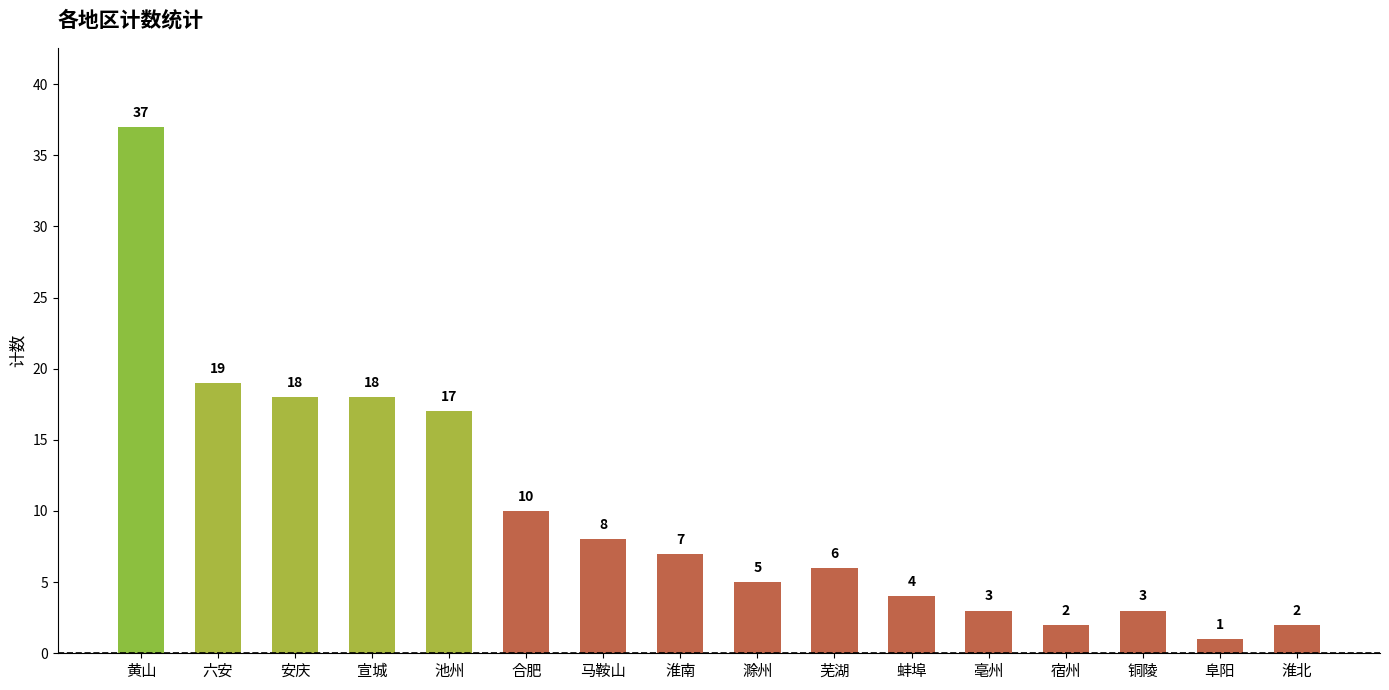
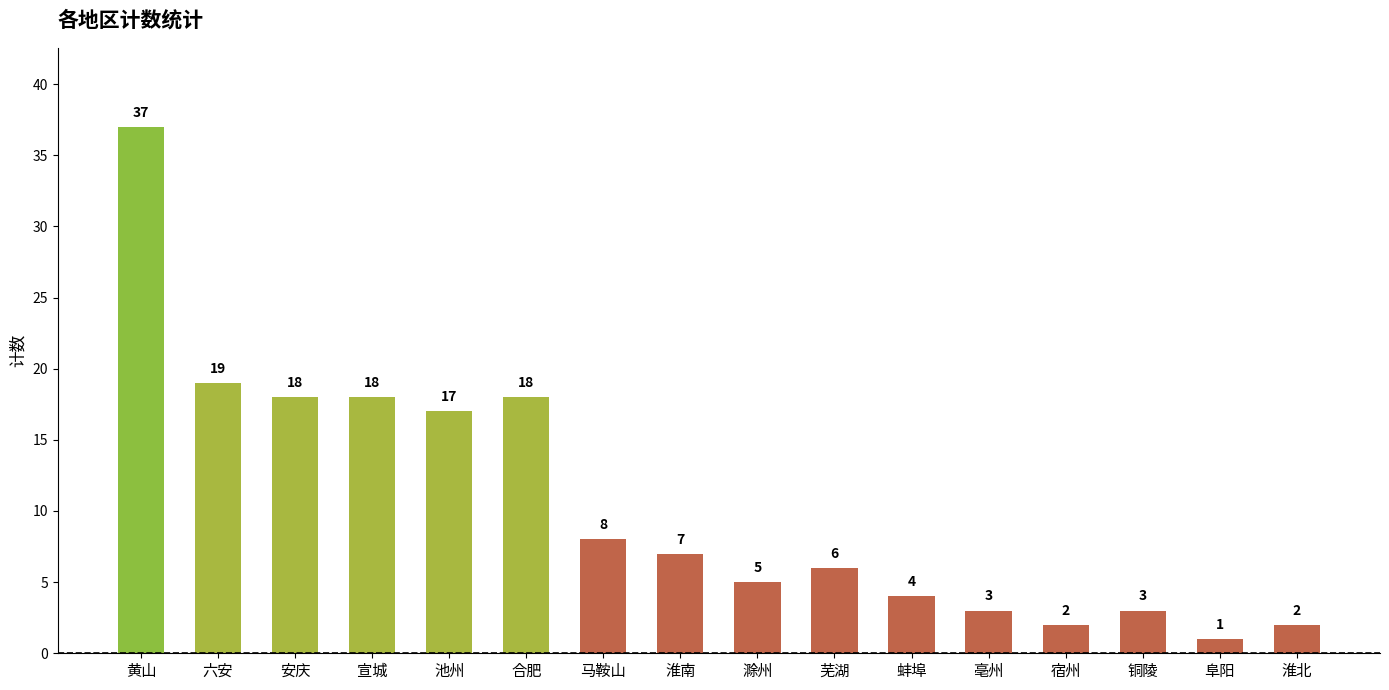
  {
    "黄山": 37,
    "六安": 19,
    "安庆": 18,
    "宣城": 18,
    "池州": 17,
-   "合肥": 10,
+   "合肥": 18,
    "马鞍山": 8,
    "淮南": 7,
    "滁州": 5,
    "芜湖": 6,
    "蚌埠": 4,
    "亳州": 3,
    "宿州": 2,
    "铜陵": 3,
    "阜阳": 1,
    "淮北": 2
  }
